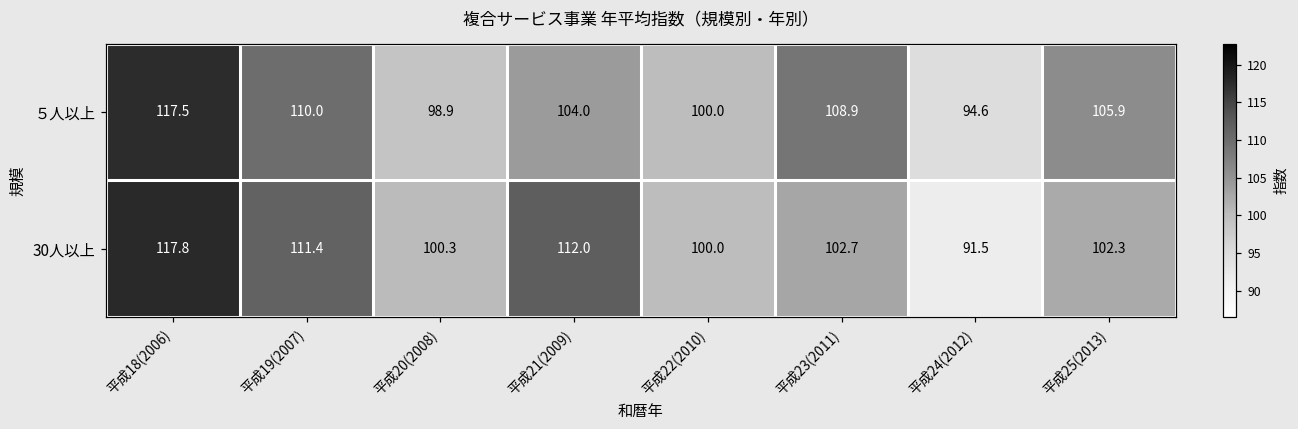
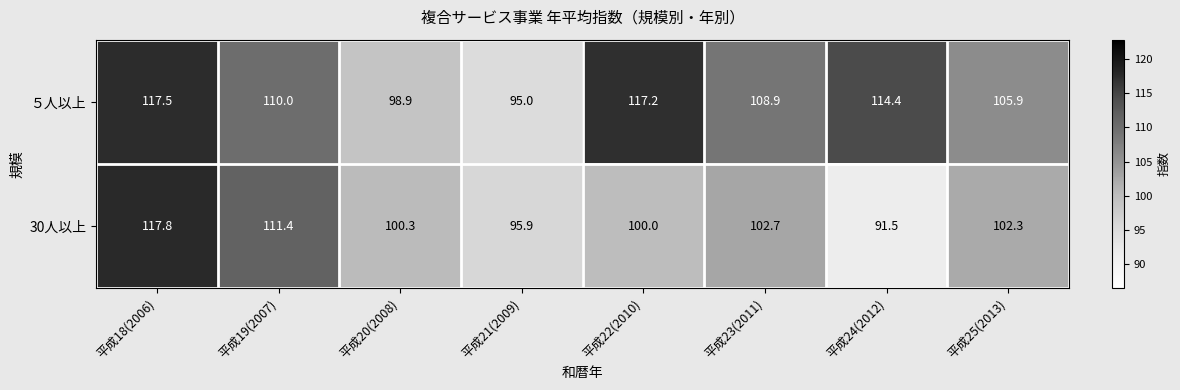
  {
    "５人以上": {
      "平成18(2006)": 117.5,
      "平成19(2007)": 110.0,
      "平成20(2008)": 98.9,
-     "平成21(2009)": 104.0,
-     "平成22(2010)": 100.0,
+     "平成21(2009)": 95.0,
+     "平成22(2010)": 117.2,
      "平成23(2011)": 108.9,
-     "平成24(2012)": 94.6,
+     "平成24(2012)": 114.4,
      "平成25(2013)": 105.9
    },
    "30人以上": {
      "平成18(2006)": 117.8,
      "平成19(2007)": 111.4,
      "平成20(2008)": 100.3,
-     "平成21(2009)": 112.0,
+     "平成21(2009)": 95.9,
      "平成22(2010)": 100.0,
      "平成23(2011)": 102.7,
      "平成24(2012)": 91.5,
      "平成25(2013)": 102.3
    }
  }
